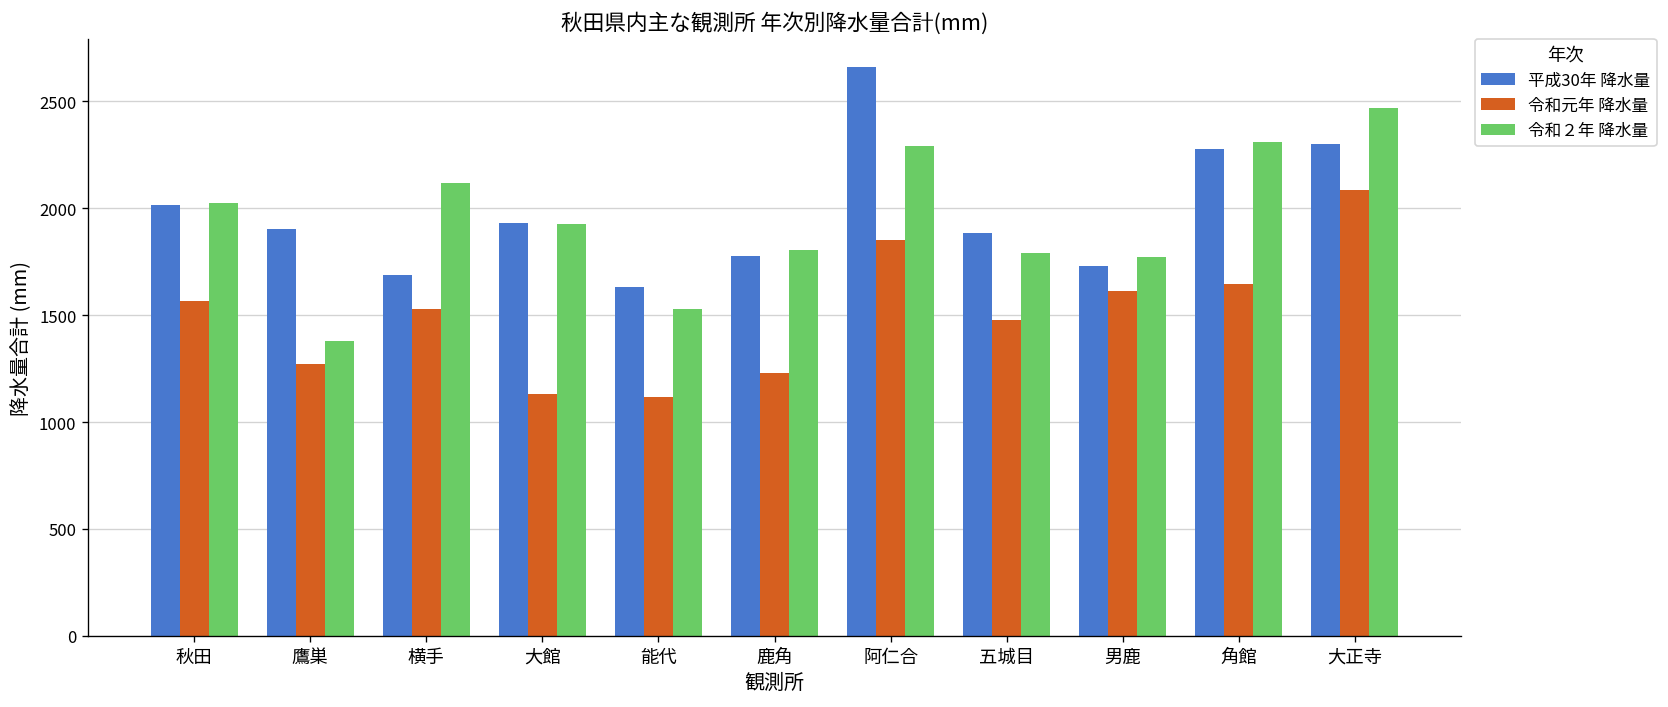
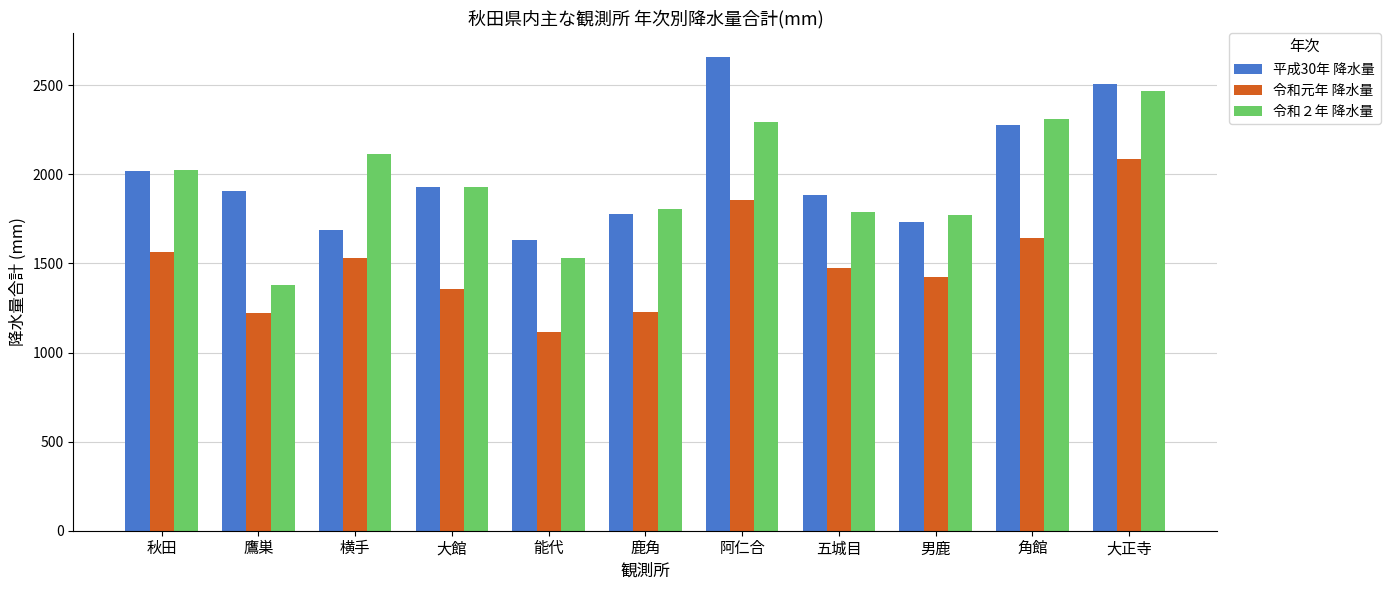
  {
    "平成30年 降水量": {
      "秋田": 2020,
      "鷹巣": 1900,
      "横手": 1690,
      "大館": 1930,
      "能代": 1630,
      "鹿角": 1780,
      "阿仁合": 2660,
      "五城目": 1890,
      "男鹿": 1730,
      "角館": 2280,
-     "大正寺": 2300
+     "大正寺": 2510
    },
    "令和元年 降水量": {
      "秋田": 1570,
-     "鷹巣": 1270,
+     "鷹巣": 1220,
      "横手": 1530,
-     "大館": 1130,
+     "大館": 1360,
      "能代": 1120,
      "鹿角": 1230,
      "阿仁合": 1850,
      "五城目": 1480,
-     "男鹿": 1610,
+     "男鹿": 1430,
      "角館": 1640,
      "大正寺": 2090
    },
    "令和２年 降水量": {
      "秋田": 2020,
      "鷹巣": 1380,
      "横手": 2120,
      "大館": 1930,
      "能代": 1530,
      "鹿角": 1810,
      "阿仁合": 2290,
      "五城目": 1790,
      "男鹿": 1770,
      "角館": 2310,
      "大正寺": 2470
    }
  }
